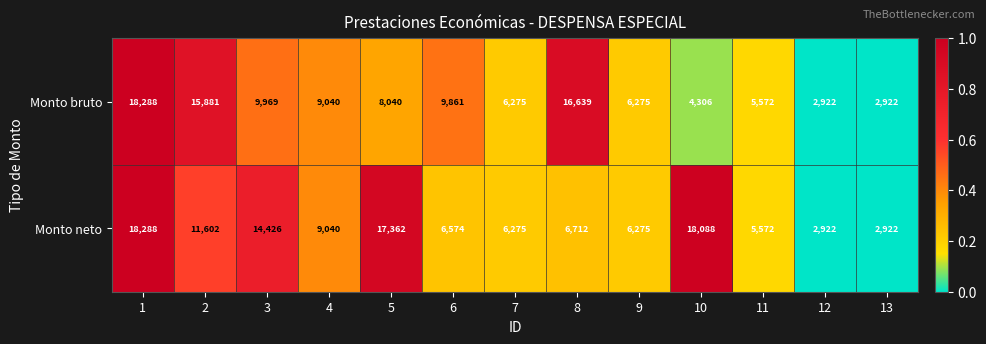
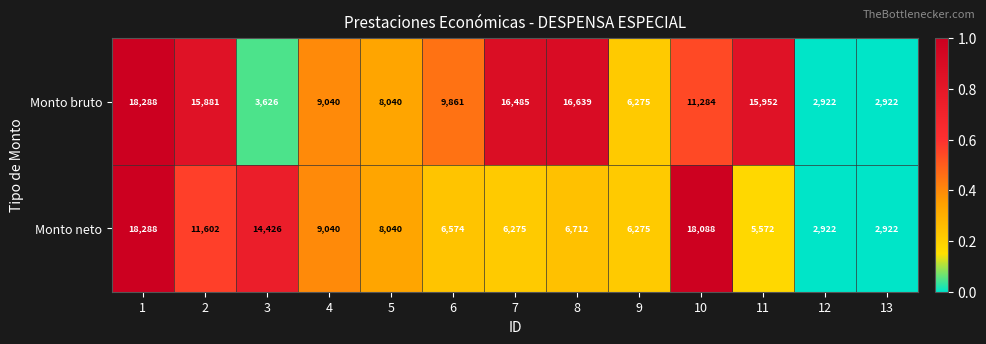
  {
    "Monto bruto": {
      "1": "18,288",
      "2": "15,881",
-     "3": "9,969",
+     "3": "3,626",
      "4": "9,040",
      "5": "8,040",
      "6": "9,861",
-     "7": "6,275",
+     "7": "16,485",
      "8": "16,639",
      "9": "6,275",
-     "10": "4,306",
-     "11": "5,572",
+     "10": "11,284",
+     "11": "15,952",
      "12": "2,922",
      "13": "2,922"
    },
    "Monto neto": {
      "1": "18,288",
      "2": "11,602",
      "3": "14,426",
      "4": "9,040",
-     "5": "17,362",
+     "5": "8,040",
      "6": "6,574",
      "7": "6,275",
      "8": "6,712",
      "9": "6,275",
      "10": "18,088",
      "11": "5,572",
      "12": "2,922",
      "13": "2,922"
    }
  }
